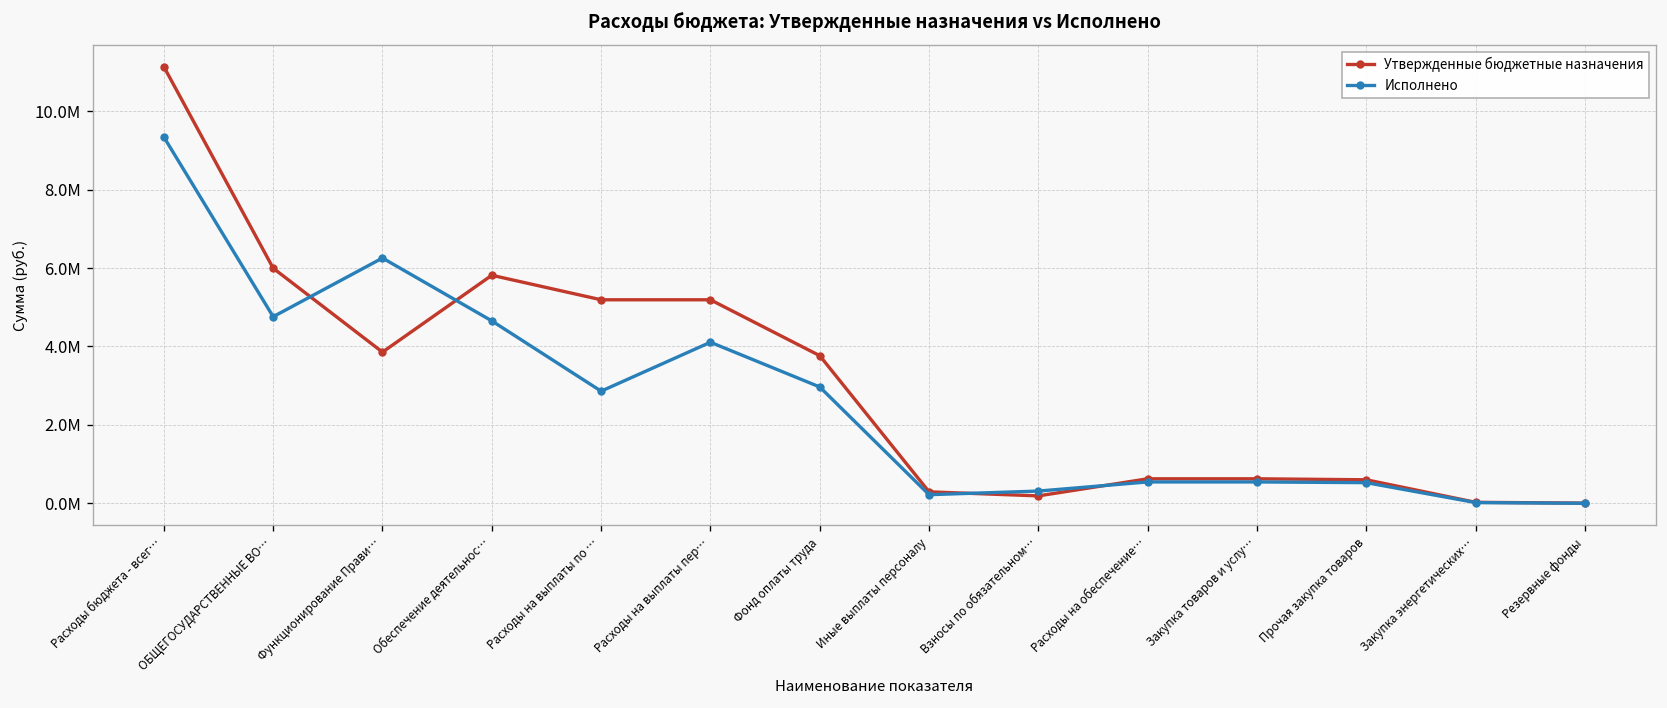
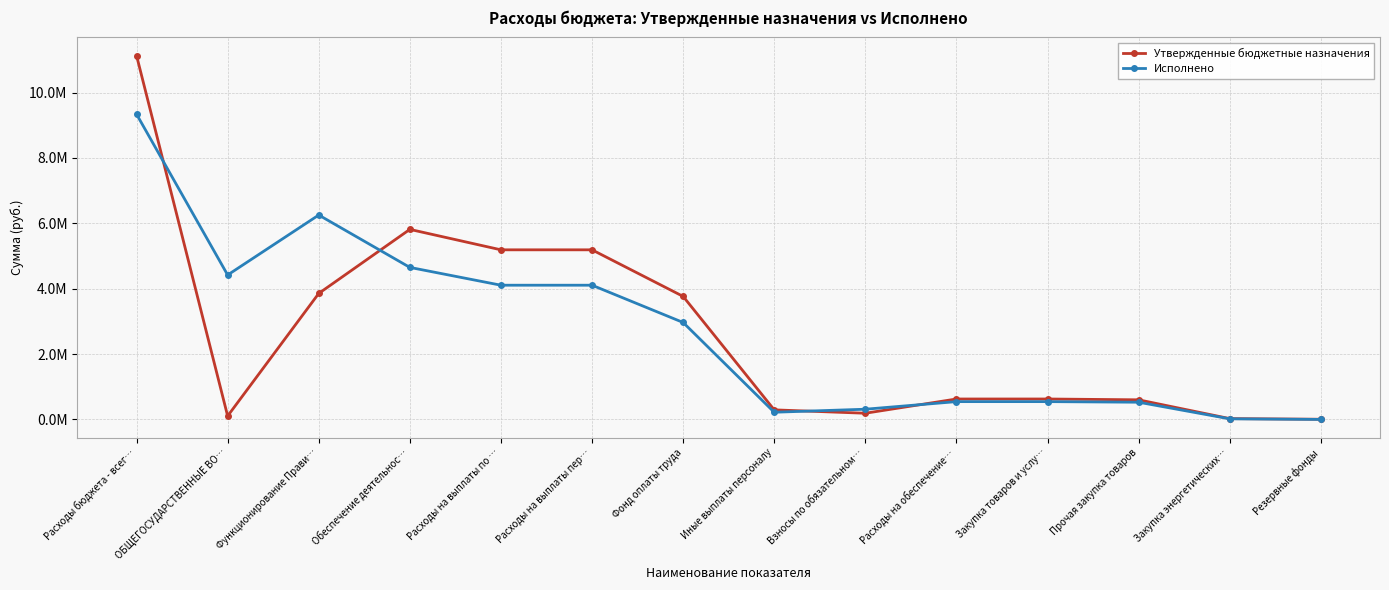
  {
    "Утвержденные бюджетные назначения": {
      "Расходы бюджета - всег…": 11100000,
-     "ОБЩЕГОСУДАРСТВЕННЫЕ ВО…": 6000000,
+     "ОБЩЕГОСУДАРСТВЕННЫЕ ВО…": 100000,
      "Функционирование Прави…": 3900000,
      "Обеспечение деятельнос…": 5800000,
      "Расходы на выплаты по …": 5200000,
      "Расходы на выплаты пер…": 5200000,
      "Фонд оплаты труда": 3800000,
      "Взносы по обязательном…": 200000,
      "Расходы на обеспечение…": 600000,
      "Закупка товаров и услу…": 600000
    },
    "Исполнено": {
      "Расходы бюджета - всег…": 9300000,
-     "ОБЩЕГОСУДАРСТВЕННЫЕ ВО…": 4800000,
+     "ОБЩЕГОСУДАРСТВЕННЫЕ ВО…": 4400000,
      "Функционирование Прави…": 6300000,
      "Обеспечение деятельнос…": 4700000,
-     "Расходы на выплаты по …": 2900000,
+     "Расходы на выплаты по …": 4100000,
      "Расходы на выплаты пер…": 4100000,
      "Фонд оплаты труда": 3000000,
      "Взносы по обязательном…": 300000,
      "Расходы на обеспечение…": 500000,
      "Закупка товаров и услу…": 500000
    }
  }
